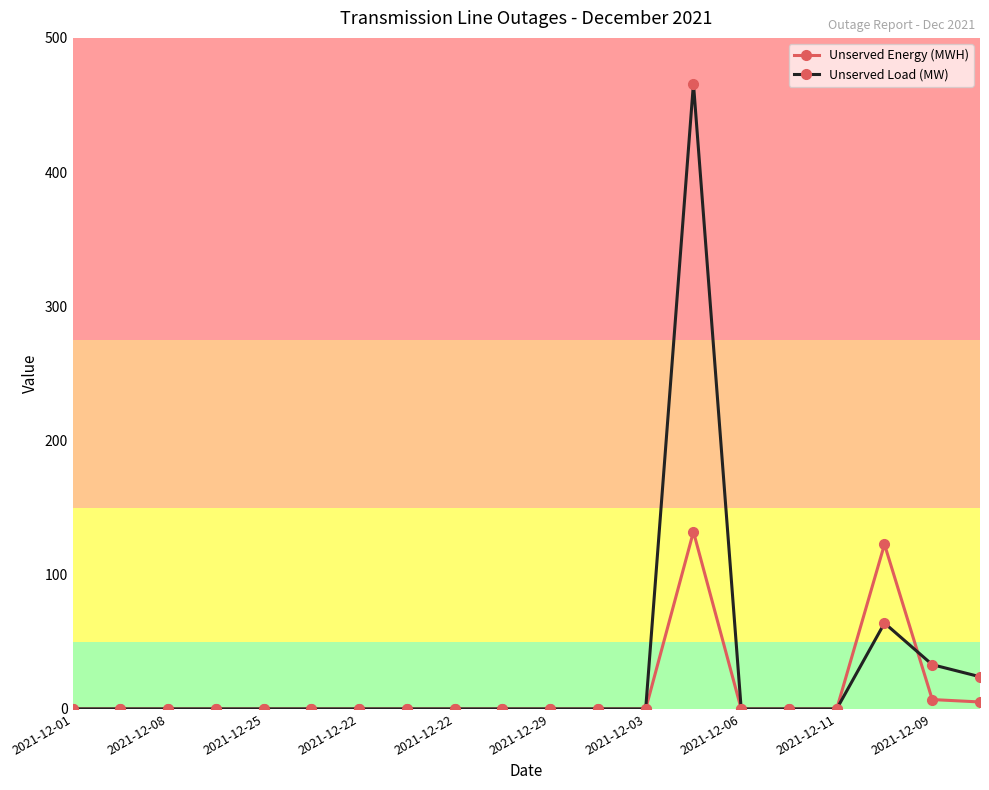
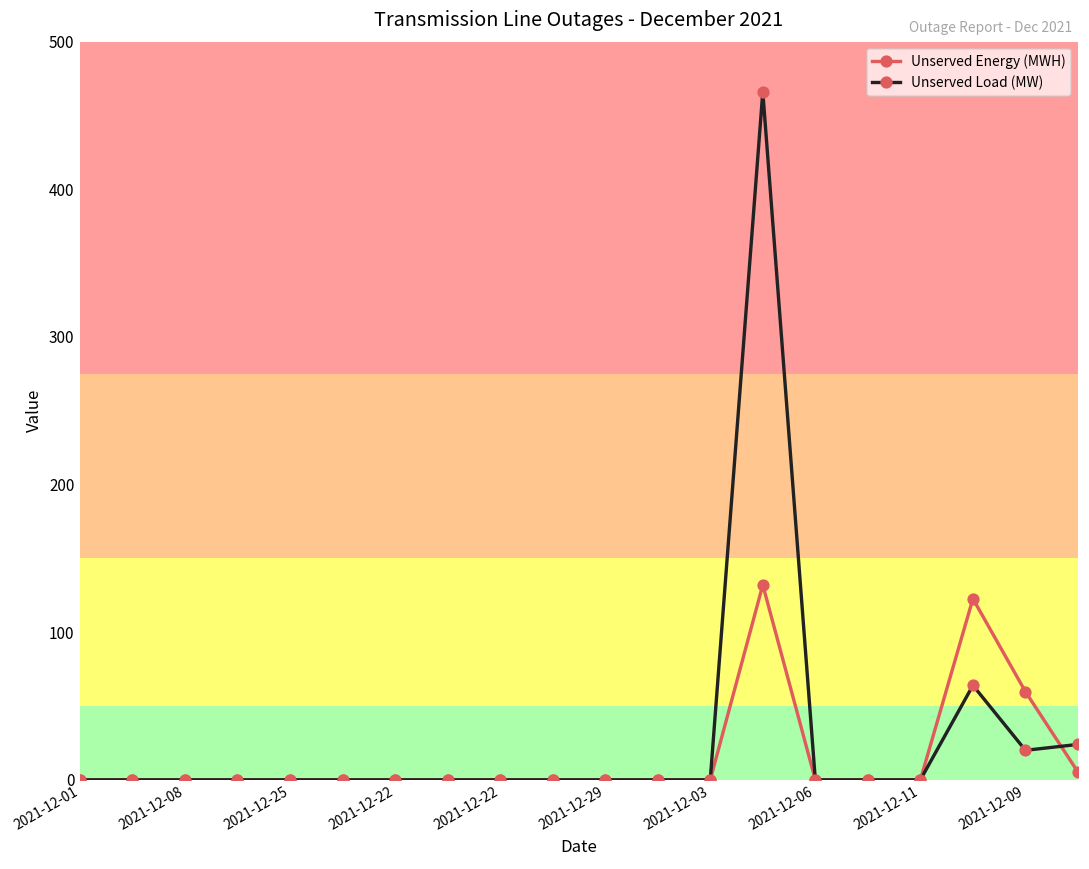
  {
    "Unserved Energy (MWH)": {
-     "2021-12-09": 7
+     "2021-12-09": 60
    },
    "Unserved Load (MW)": {
-     "2021-12-09": 33
+     "2021-12-09": 20
    }
  }
